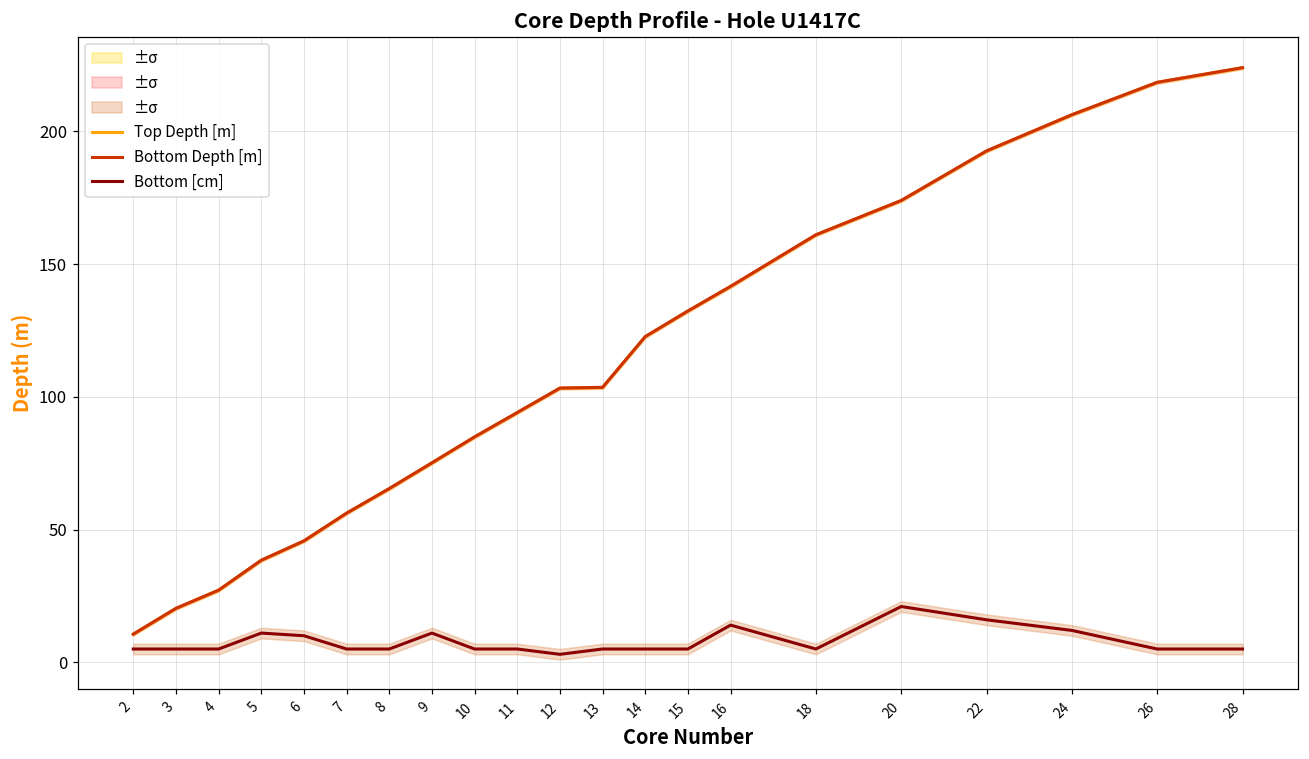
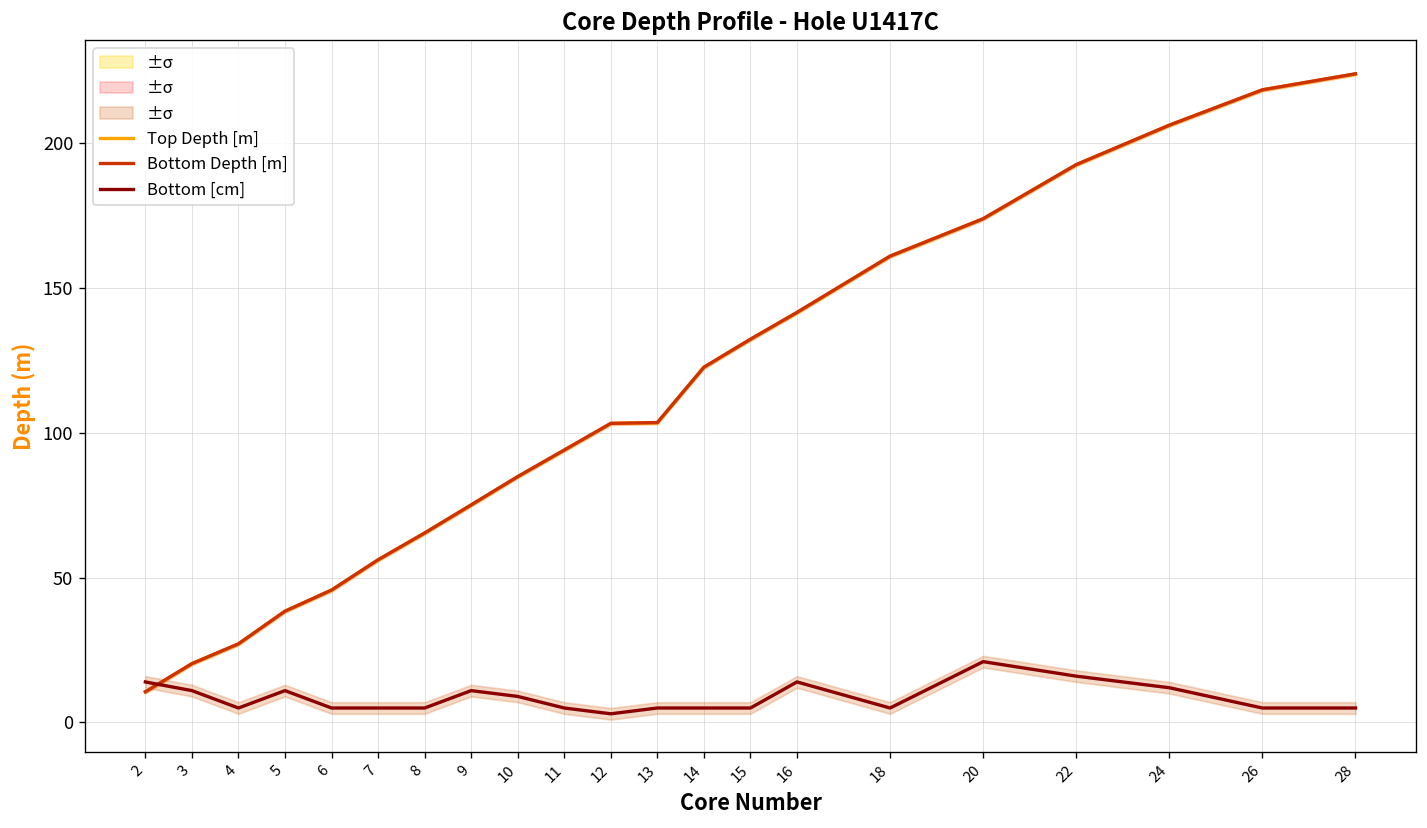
  {
    "Bottom [cm]": {
-     "2": 5,
-     "3": 5,
+     "2": 14,
+     "3": 11,
      "4": 5,
      "5": 11,
-     "6": 10,
+     "6": 5,
      "7": 5,
      "8": 5,
      "9": 11,
-     "10": 5,
+     "10": 9,
      "11": 5,
      "12": 3,
      "13": 5,
      "14": 5,
      "15": 5,
      "16": 14,
      "18": 5,
      "20": 21,
      "22": 16,
      "24": 12,
      "26": 5,
      "28": 5
    }
  }
